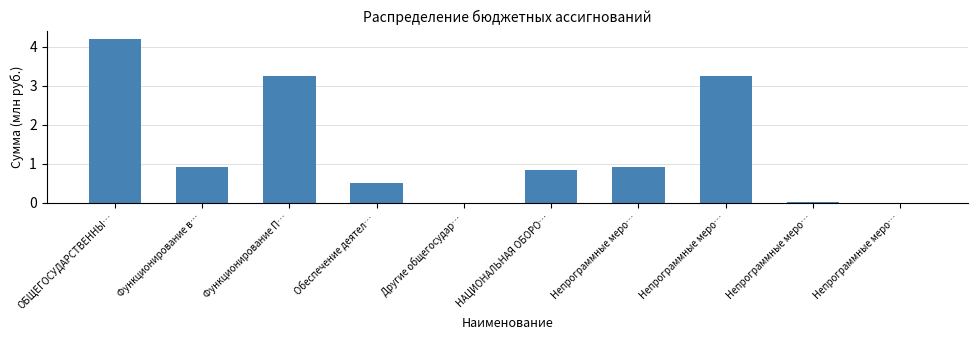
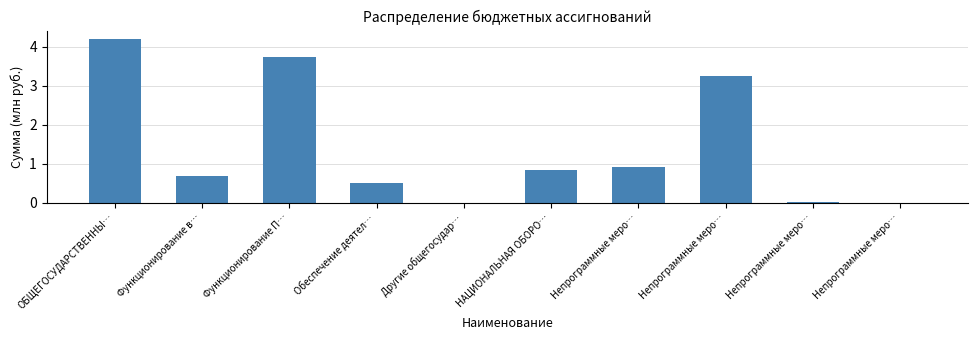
  {
    "ОБЩЕГОСУДАРСТВЕННЫ…": 4.2,
-   "Функционирование в…": 0.9,
-   "Функционирование П…": 3.3,
+   "Функционирование в…": 0.7,
+   "Функционирование П…": 3.7,
    "Обеспечение деятел…": 0.5,
    "НАЦИОНАЛЬНАЯ ОБОРО…": 0.9
  }
